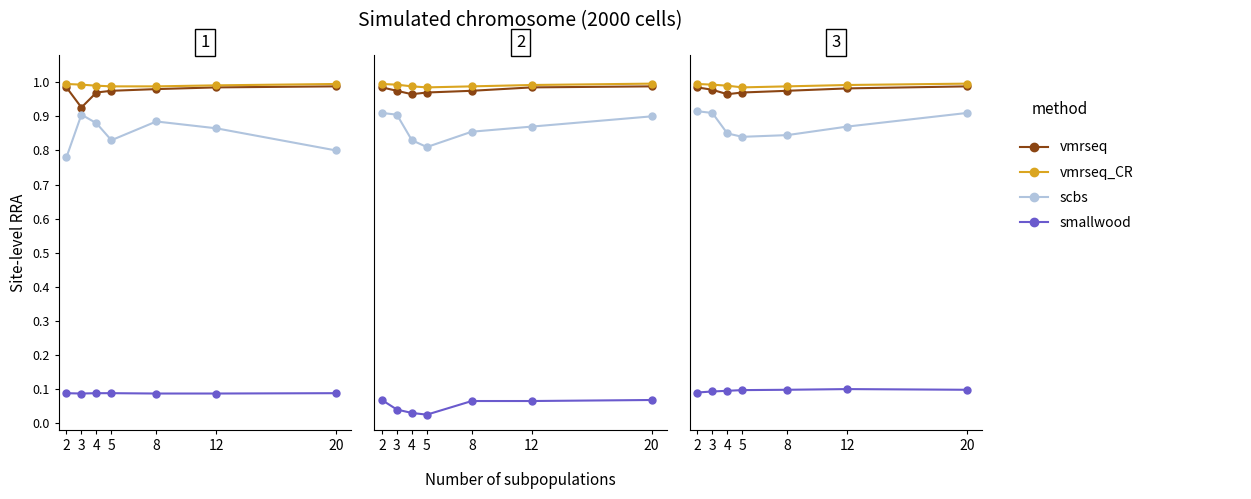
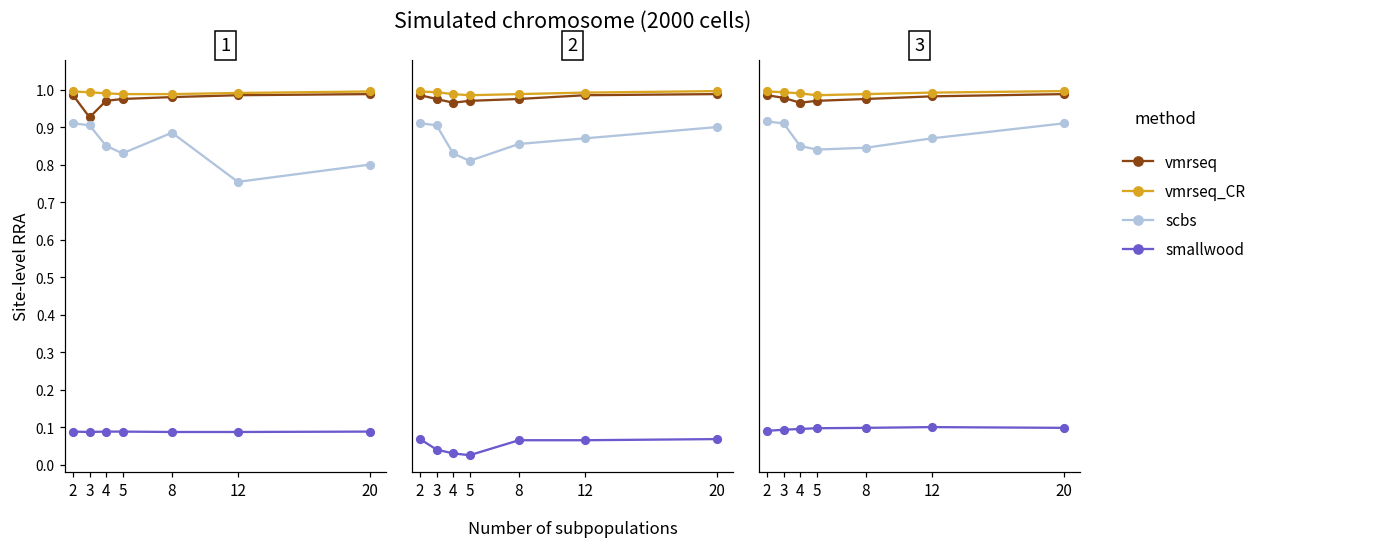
  {
    "1": {
      "vmrseq": {
        "2": 0.99,
        "3": 0.93,
        "4": 0.97,
        "5": 0.98,
        "8": 0.98
      },
      "vmrseq_CR": {
        "2": 1.00,
        "3": 0.99,
        "4": 0.99,
        "5": 0.99,
        "8": 0.99
      },
      "scbs": {
-       "2": 0.78,
+       "2": 0.91,
        "3": 0.91,
-       "4": 0.88,
+       "4": 0.85,
        "5": 0.83,
        "8": 0.89,
-       "12": 0.87,
+       "12": 0.75,
        "20": 0.80
      },
      "smallwood": {
        "2": 0.09,
        "3": 0.09,
        "4": 0.09,
        "5": 0.09,
        "8": 0.09,
        "12": 0.09,
        "20": 0.09
      }
    }
  }
